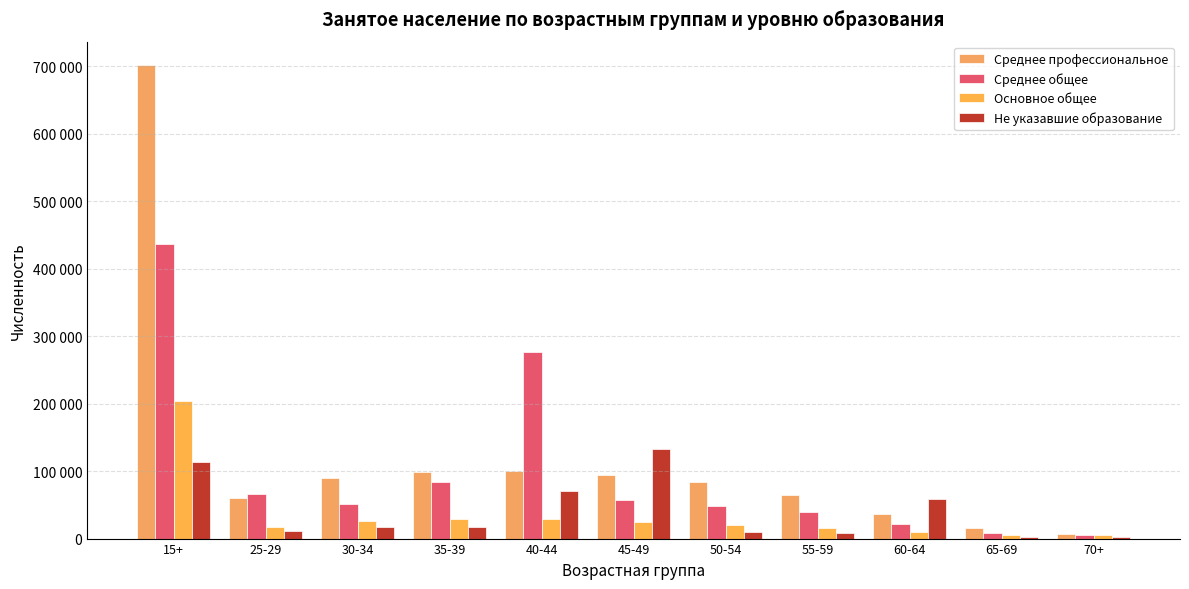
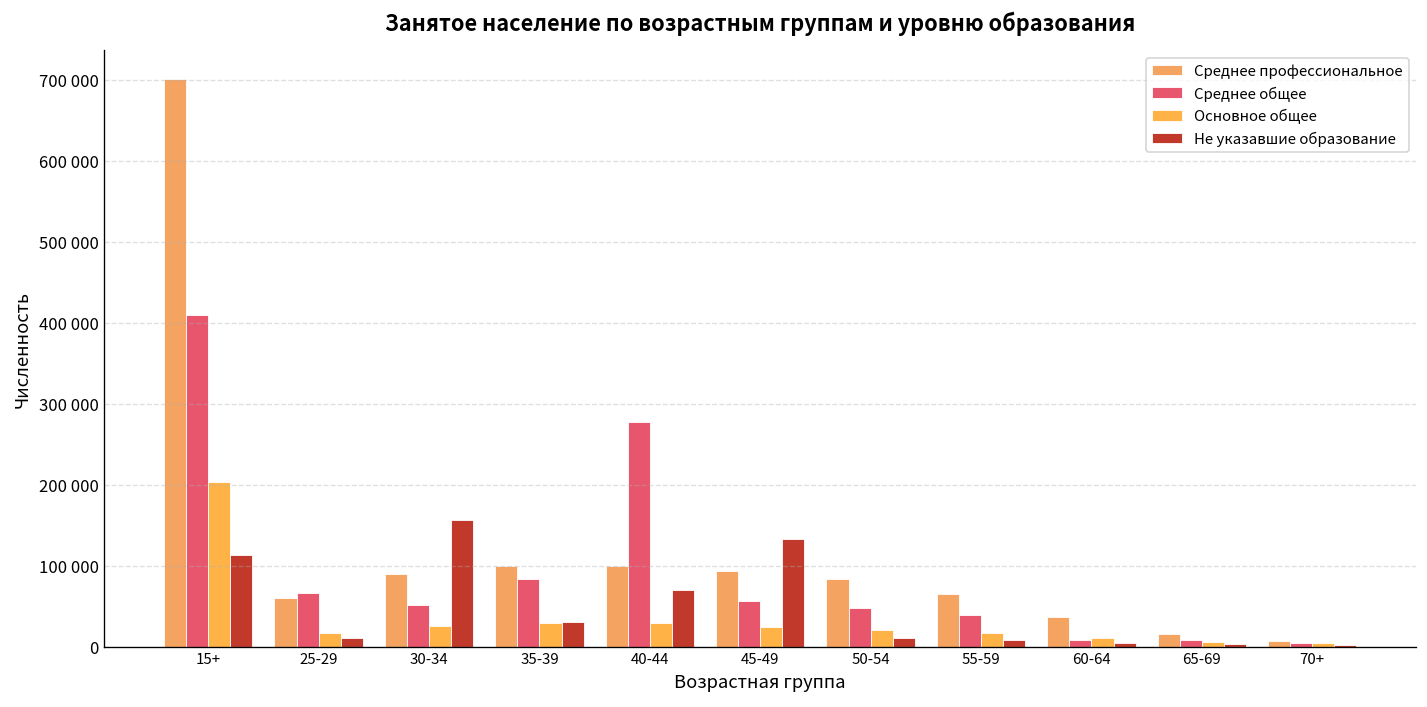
  {
    "Среднее общее": {
-     "15+": 440000,
+     "15+": 410000,
      "25-29": 70000,
      "30-34": 50000,
      "35-39": 80000,
      "40-44": 280000,
      "45-49": 60000,
      "50-54": 50000,
      "55-59": 40000,
-     "60-64": 20000,
+     "60-64": 10000,
      "65-69": 10000,
      "70+": 0
    },
    "Не указавшие образование": {
      "15+": 110000,
      "25-29": 10000,
-     "30-34": 20000,
-     "35-39": 20000,
+     "30-34": 160000,
+     "35-39": 30000,
      "40-44": 70000,
      "45-49": 130000,
      "50-54": 10000,
      "55-59": 10000,
-     "60-64": 60000
+     "60-64": 0
    }
  }
